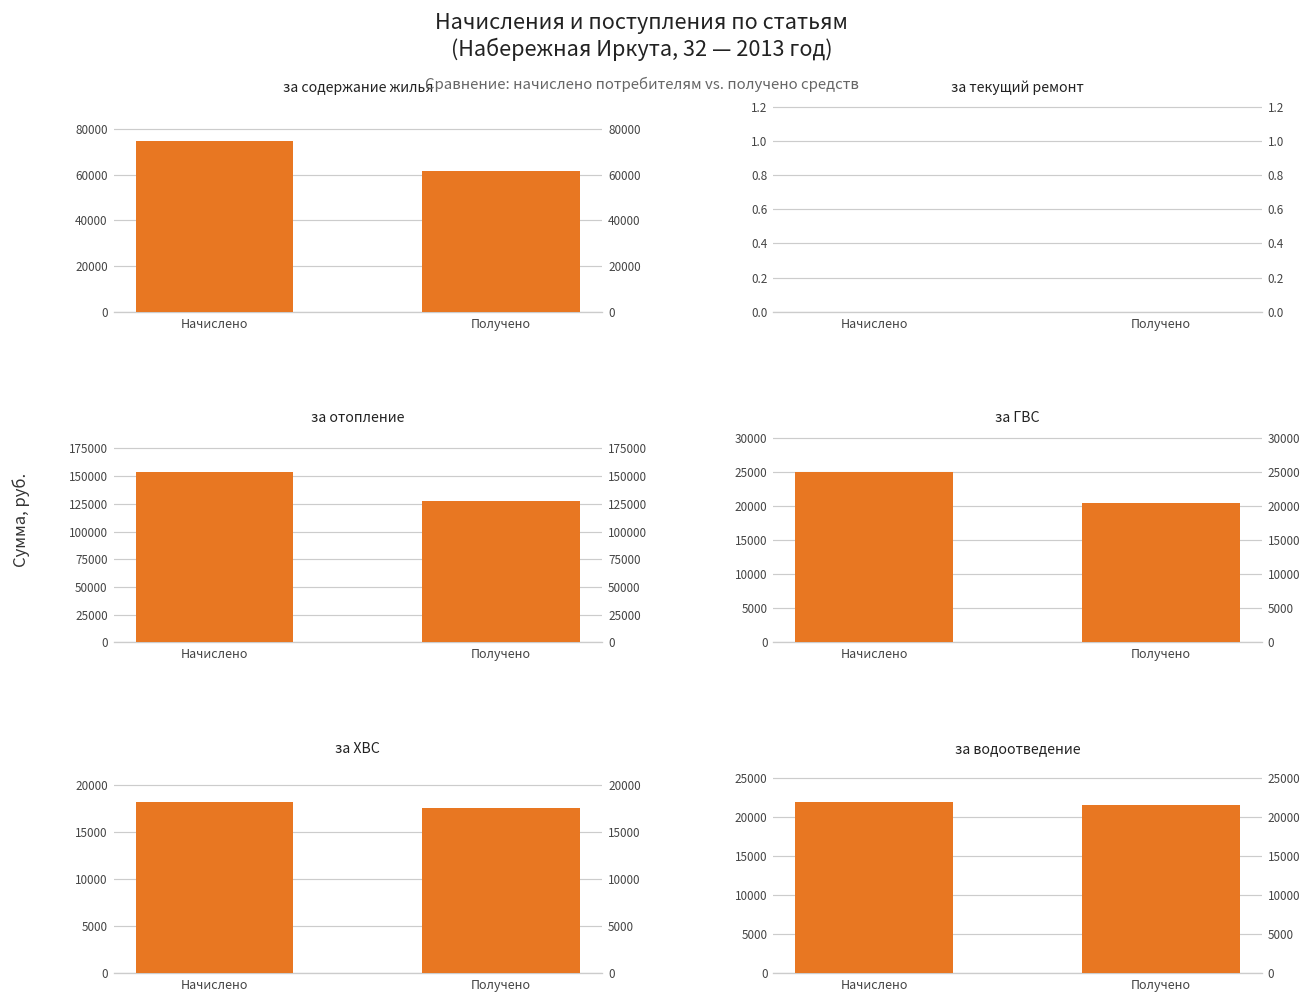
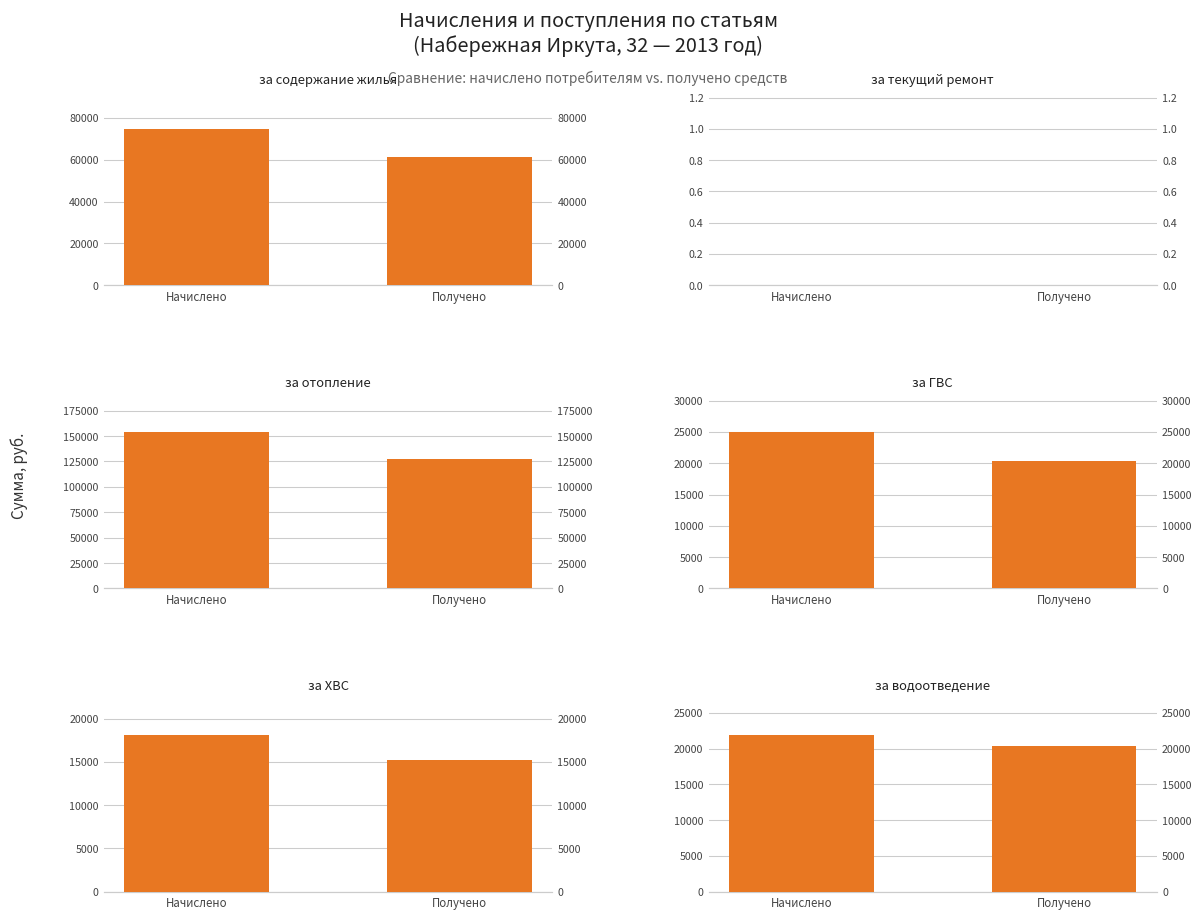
  {
    "за содержание жилья": {
      "Начислено": 75000,
      "Получено": 61000
    },
    "за текущий ремонт": {
      "Начислено": 0.00,
      "Получено": 0.00
    },
    "за отопление": {
      "Начислено": 150000,
      "Получено": 130000
    },
    "за ГВС": {
      "Начислено": 25000,
      "Получено": 20000
    },
    "за ХВС": {
      "Начислено": 18000,
-     "Получено": 18000
+     "Получено": 15000
    },
    "за водоотведение": {
      "Начислено": 22000,
-     "Получено": 22000
+     "Получено": 20000
    }
  }
